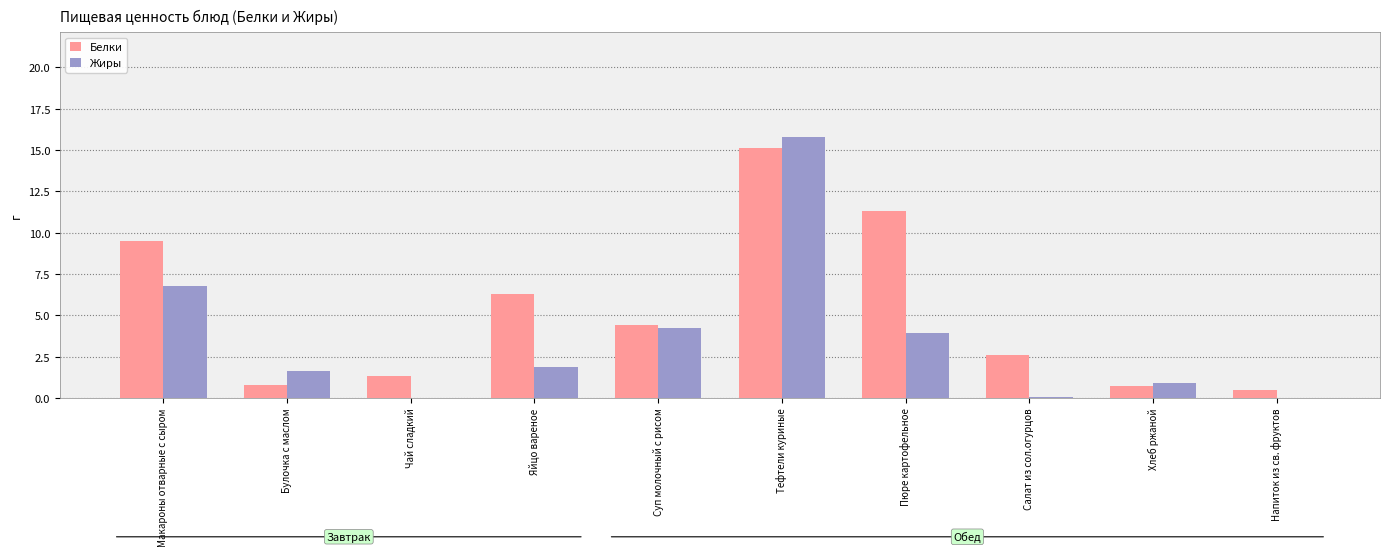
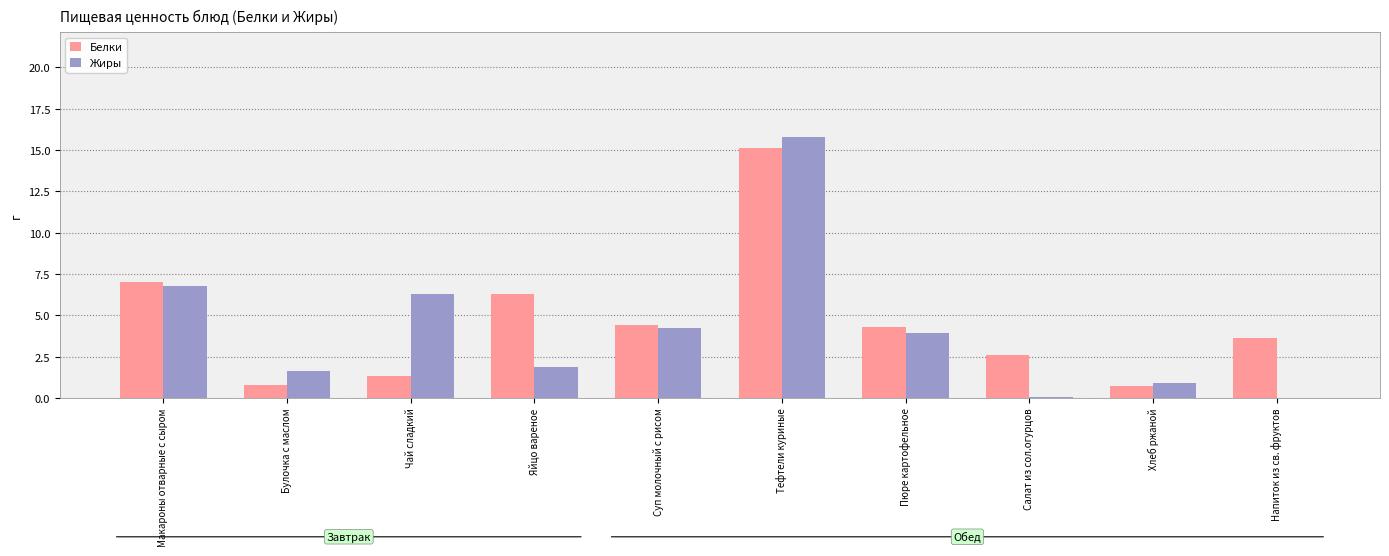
  {
    "Белки": {
-     "Макароны отварные с сыром": 9.5,
+     "Макароны отварные с сыром": 7.0,
      "Булочка с маслом": 0.8,
      "Чай сладкий": 1.3,
      "Яйцо вареное": 6.3,
      "Суп молочный с рисом": 4.4,
      "Тефтели куриные": 15.1,
-     "Пюре картофельное": 11.3,
+     "Пюре картофельное": 4.3,
      "Салат из сол.огурцов": 2.6,
      "Хлеб ржаной": 0.8,
-     "Напиток из св. фруктов": 0.5
+     "Напиток из св. фруктов": 3.6
    },
    "Жиры": {
      "Макароны отварные с сыром": 6.8,
      "Булочка с маслом": 1.6,
-     "Чай сладкий": 0.0,
+     "Чай сладкий": 6.3,
      "Яйцо вареное": 1.9,
      "Суп молочный с рисом": 4.2,
      "Тефтели куриные": 15.8,
      "Пюре картофельное": 3.9,
      "Хлеб ржаной": 0.9,
      "Напиток из св. фруктов": 0.0
    }
  }
